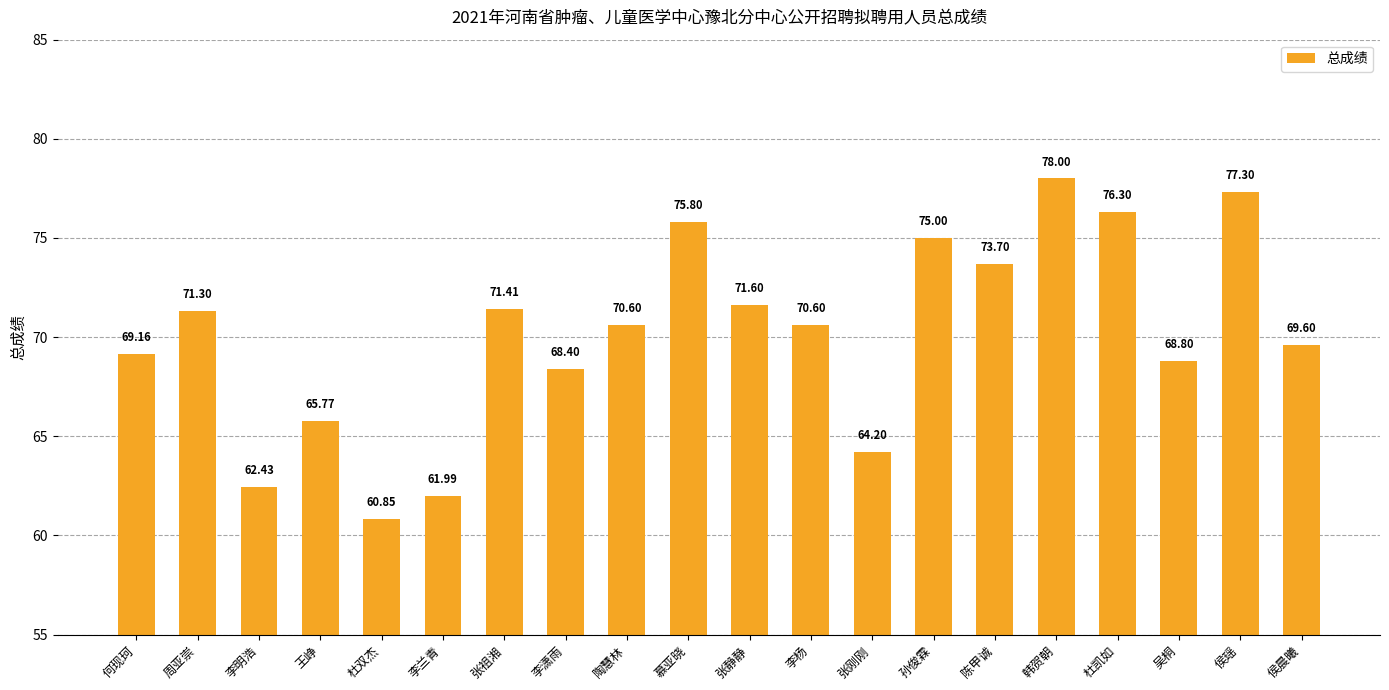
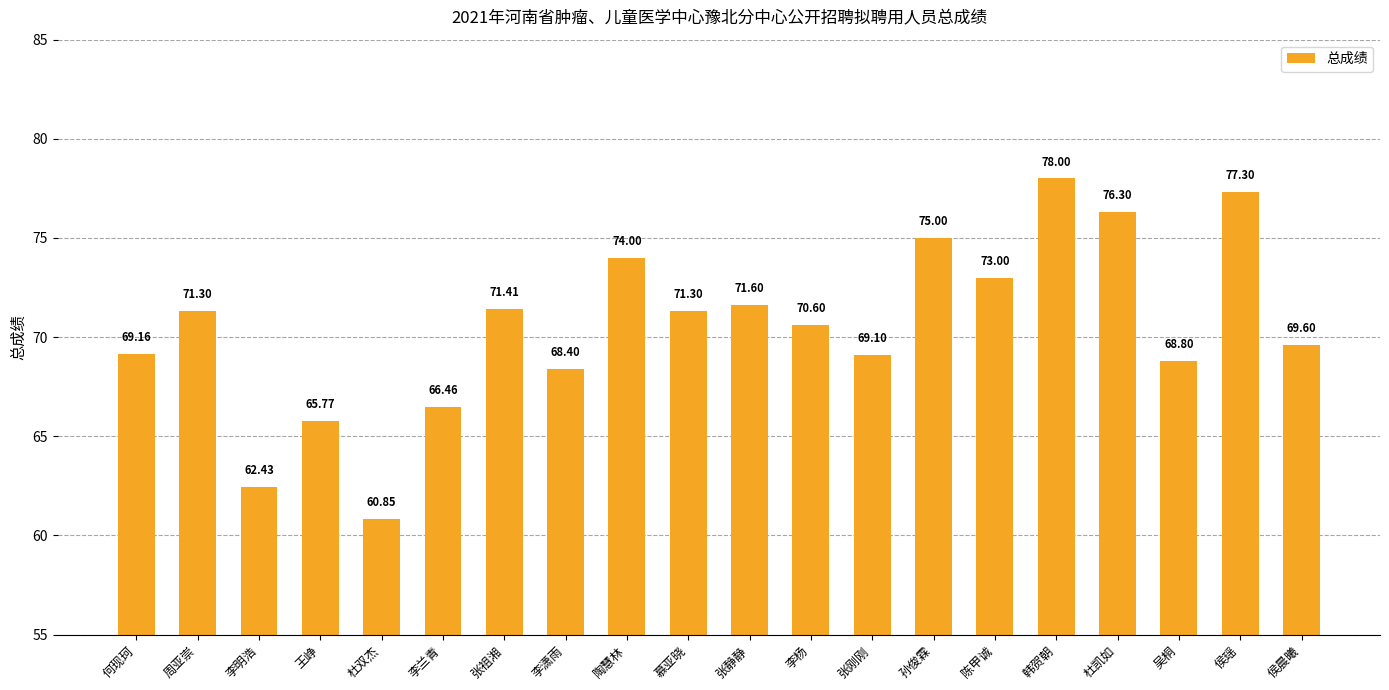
  {
    "何现珂": 69.16,
    "周亚崇": 71.30,
    "李明浩": 62.43,
    "王峥": 65.77,
    "杜双杰": 60.85,
-   "李兰青": 61.99,
+   "李兰青": 66.46,
    "张祖湘": 71.41,
    "李潇雨": 68.40,
-   "陶慧林": 70.60,
-   "慕亚晓": 75.80,
+   "陶慧林": 74.00,
+   "慕亚晓": 71.30,
    "张静静": 71.60,
    "李杨": 70.60,
-   "张刚刚": 64.20,
+   "张刚刚": 69.10,
    "孙俊霖": 75.00,
-   "陈甲诚": 73.70,
+   "陈甲诚": 73.00,
    "韩贺朝": 78.00,
    "杜凯如": 76.30,
    "吴桐": 68.80,
    "侯瑶": 77.30,
    "侯晨曦": 69.60
  }
